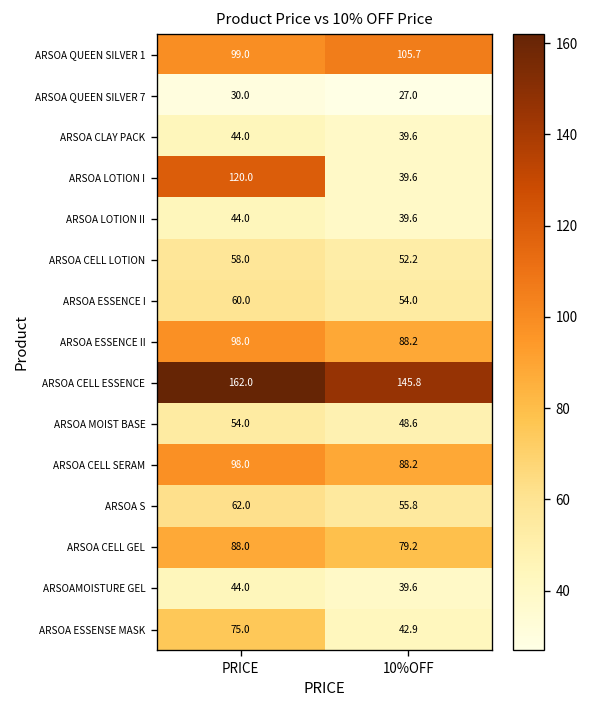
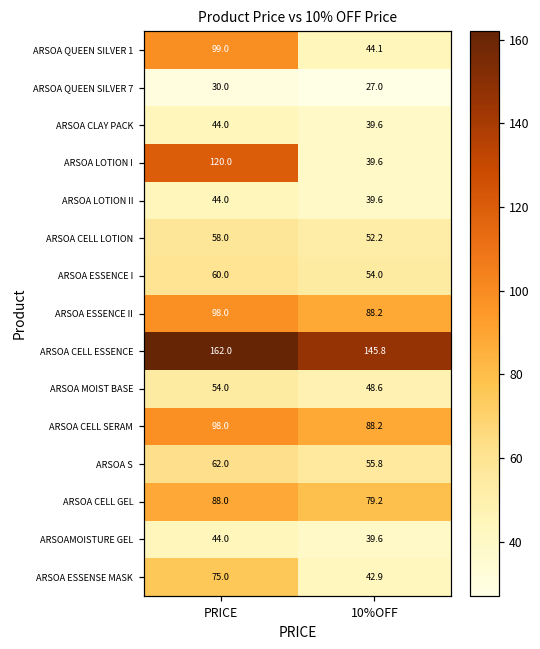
  {
    "ARSOA QUEEN SILVER 1": {
      "PRICE": 99.0,
-     "10%OFF": 105.7
+     "10%OFF": 44.1
    },
    "ARSOA QUEEN SILVER 7": {
      "PRICE": 30.0,
      "10%OFF": 27.0
    },
    "ARSOA CLAY PACK": {
      "PRICE": 44.0,
      "10%OFF": 39.6
    },
    "ARSOA LOTION I": {
      "PRICE": 120.0,
      "10%OFF": 39.6
    },
    "ARSOA LOTION II": {
      "PRICE": 44.0,
      "10%OFF": 39.6
    },
    "ARSOA CELL LOTION": {
      "PRICE": 58.0,
      "10%OFF": 52.2
    },
    "ARSOA ESSENCE I": {
      "PRICE": 60.0,
      "10%OFF": 54.0
    },
    "ARSOA ESSENCE II": {
      "PRICE": 98.0,
      "10%OFF": 88.2
    },
    "ARSOA CELL ESSENCE": {
      "PRICE": 162.0,
      "10%OFF": 145.8
    },
    "ARSOA MOIST BASE": {
      "PRICE": 54.0,
      "10%OFF": 48.6
    },
    "ARSOA CELL SERAM": {
      "PRICE": 98.0,
      "10%OFF": 88.2
    },
    "ARSOA S": {
      "PRICE": 62.0,
      "10%OFF": 55.8
    },
    "ARSOA CELL GEL": {
      "PRICE": 88.0,
      "10%OFF": 79.2
    },
    "ARSOAMOISTURE GEL": {
      "PRICE": 44.0,
      "10%OFF": 39.6
    },
    "ARSOA ESSENSE MASK": {
      "PRICE": 75.0,
      "10%OFF": 42.9
    }
  }
